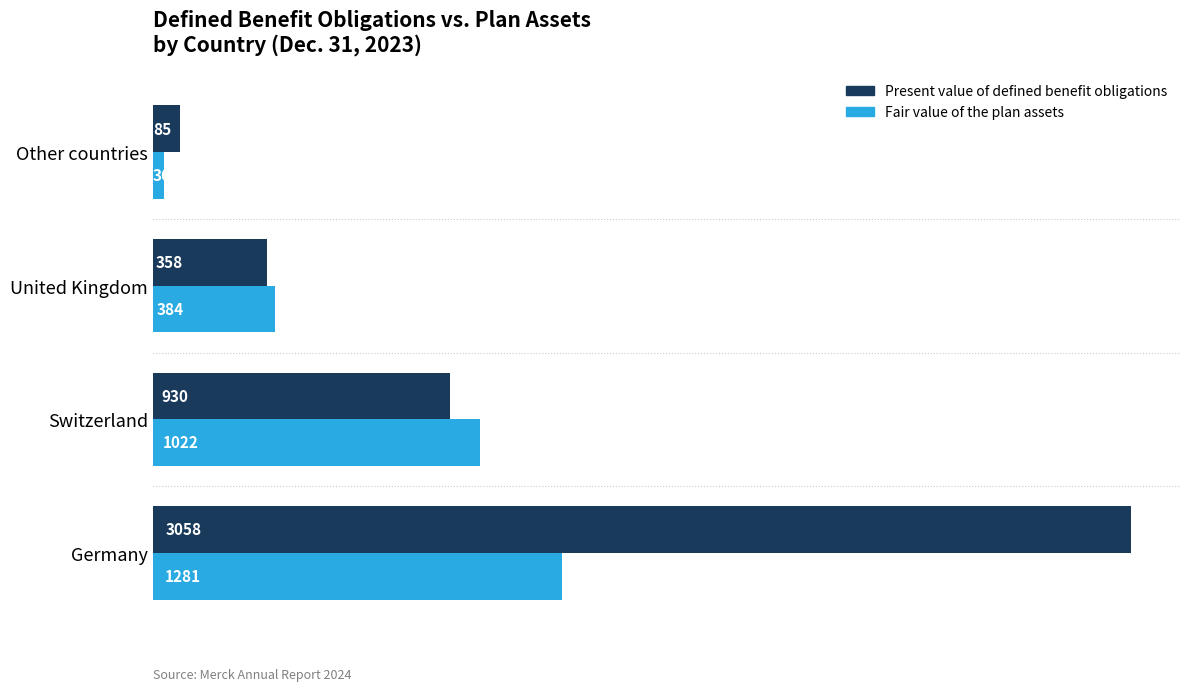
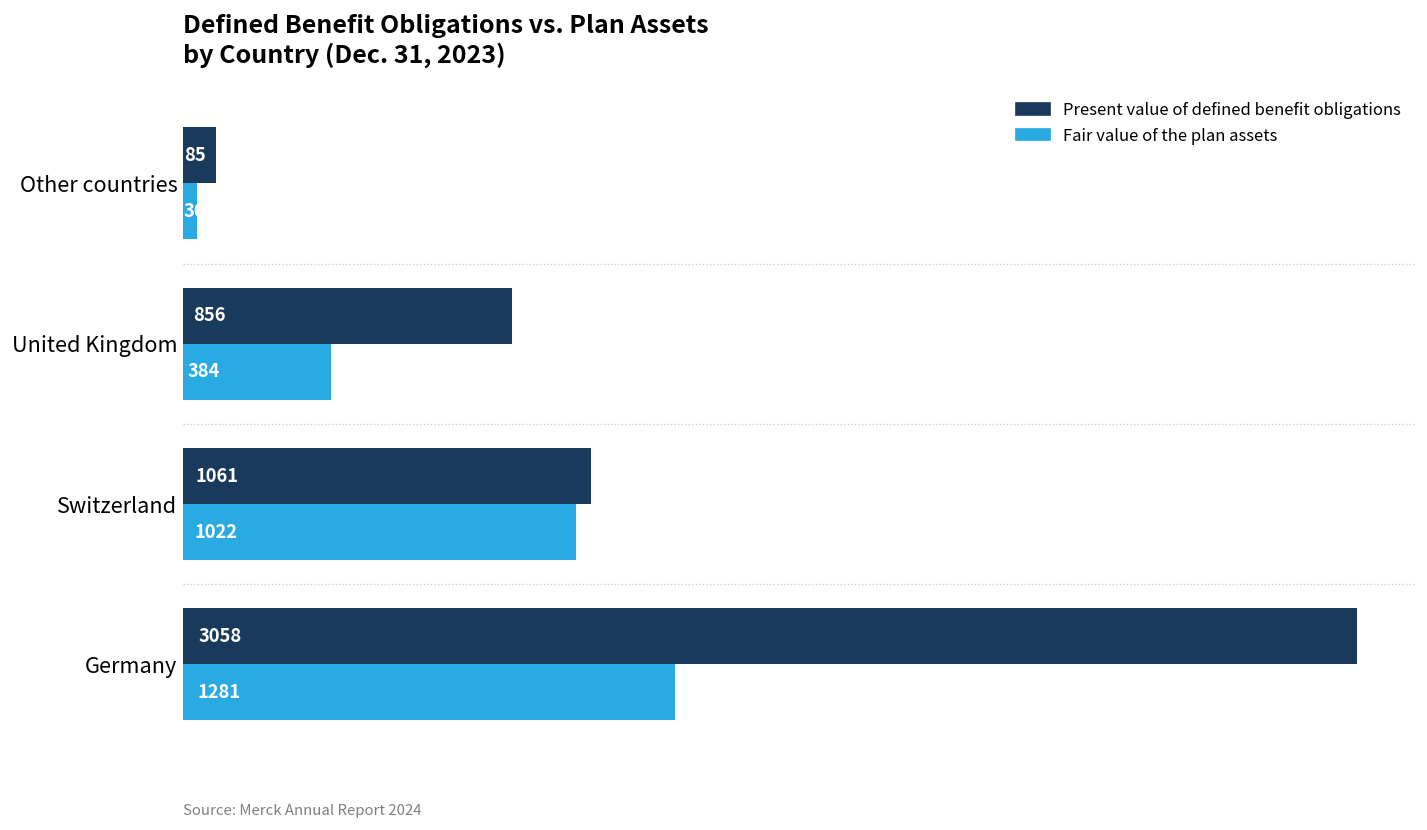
  {
    "Present value of defined benefit obligations": {
      "Other countries": 85,
-     "United Kingdom": 358,
-     "Switzerland": 930,
+     "United Kingdom": 856,
+     "Switzerland": 1061,
      "Germany": 3058
    },
    "Fair value of the plan assets": {
      "United Kingdom": 384,
      "Switzerland": 1022,
      "Germany": 1281
    }
  }
